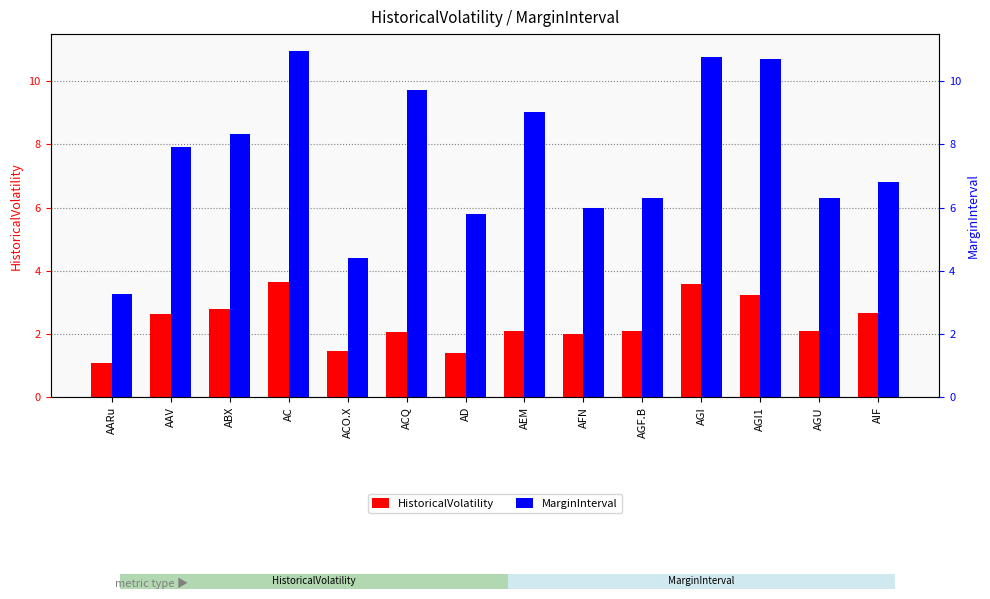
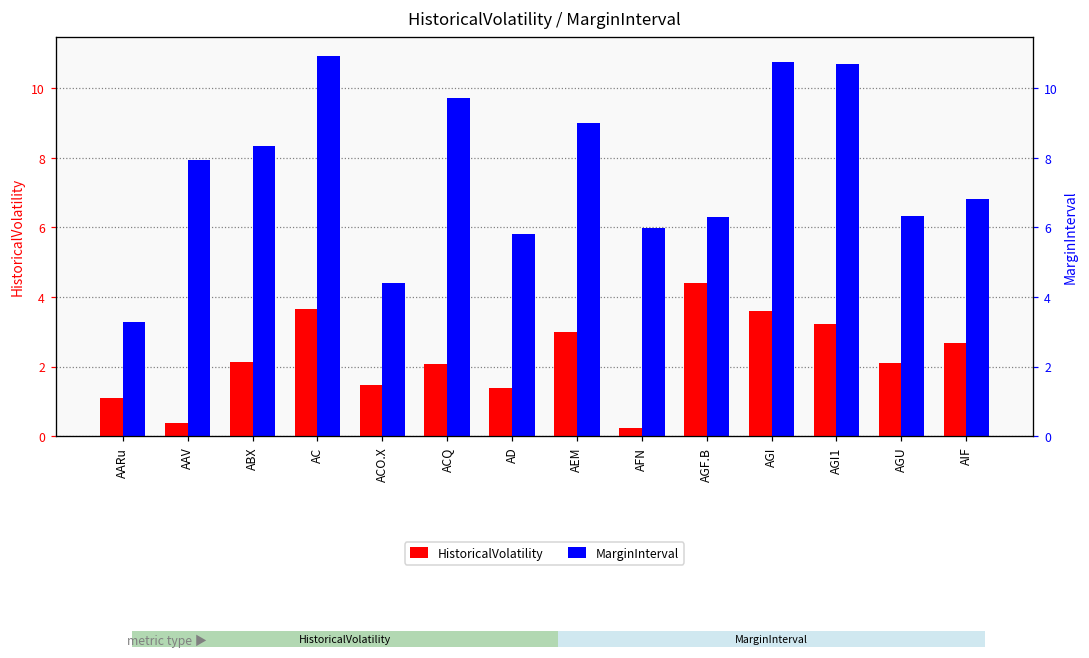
  {
    "HistoricalVolatility / MarginInterval": {
      "HistoricalVolatility": {
        "AARu": 1.1,
-       "AAV": 2.6,
-       "ABX": 2.8,
+       "AAV": 0.4,
+       "ABX": 2.1,
        "AC": 3.6,
        "ACO.X": 1.5,
        "ACQ": 2.1,
        "AD": 1.4,
-       "AEM": 2.1,
-       "AFN": 2.0,
-       "AGF.B": 2.1,
+       "AEM": 3.0,
+       "AFN": 0.2,
+       "AGF.B": 4.4,
        "AGI": 3.6,
        "AGI1": 3.2,
        "AGU": 2.1,
        "AIF": 2.7
      },
      "MarginInterval": {
        "AARu": 3.3,
        "AAV": 7.9,
        "ABX": 8.3,
        "AC": 10.9,
        "ACO.X": 4.4,
        "ACQ": 9.7,
        "AD": 5.8,
        "AEM": 9.0,
        "AFN": 6.0,
        "AGF.B": 6.3,
        "AGI": 10.8,
        "AGI1": 10.7,
        "AGU": 6.3,
        "AIF": 6.8
      }
    }
  }
